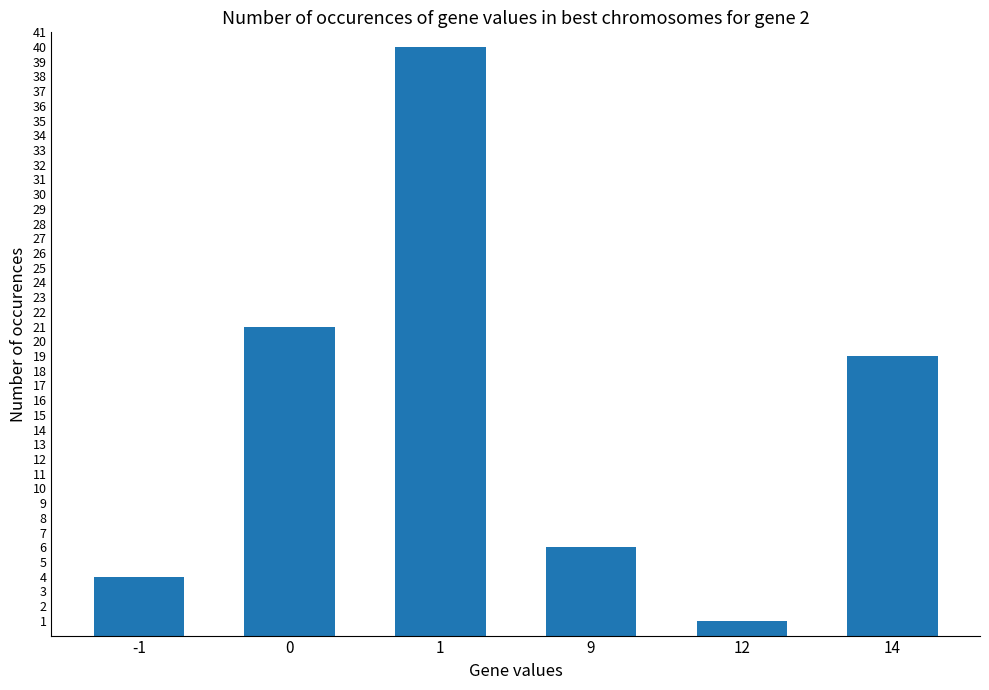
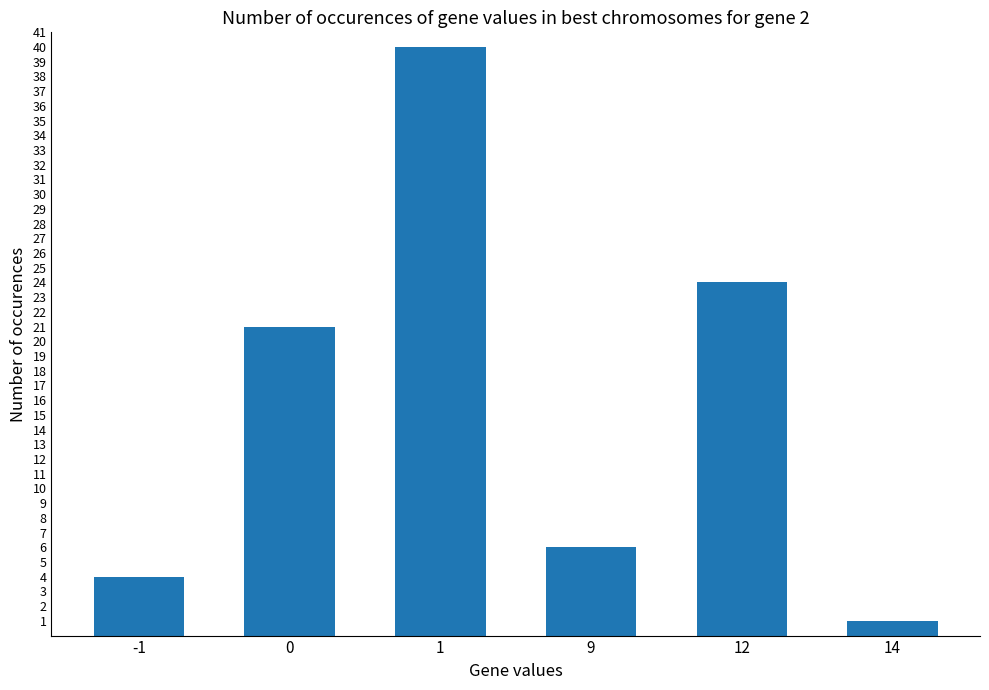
  {
    "-1": 4,
    "0": 21,
    "1": 40,
    "9": 6,
-   "12": 1,
-   "14": 19
+   "12": 24,
+   "14": 1
  }
